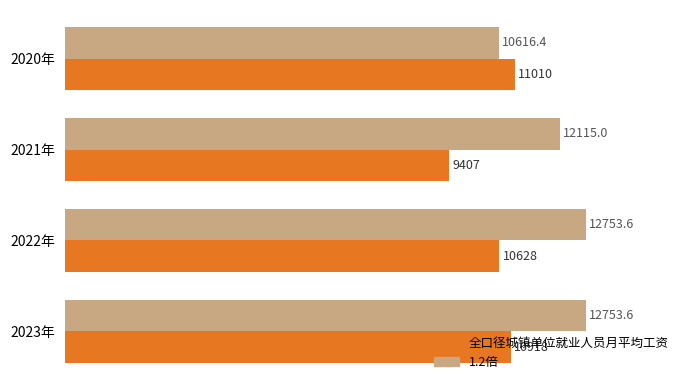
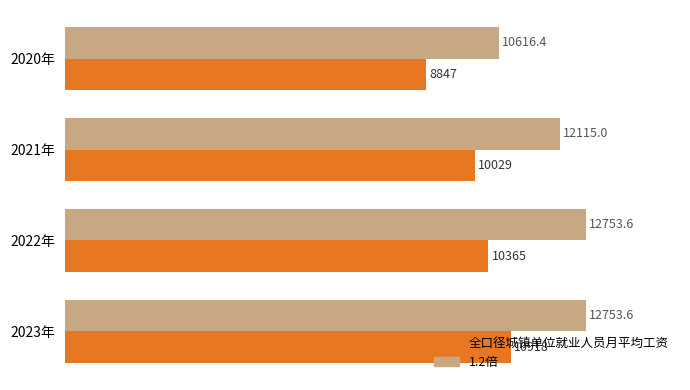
  {
    "全口径城镇单位就业人员月平均工资": {
-     "2020年": 11010,
-     "2021年": 9407,
-     "2022年": 10628,
+     "2020年": 8847,
+     "2021年": 10029,
+     "2022年": 10365,
      "2023年": 10918
    },
    "1.2倍": {
      "2020年": 10616.4,
      "2021年": 12115.0,
      "2022年": 12753.6,
      "2023年": 12753.6
    }
  }
